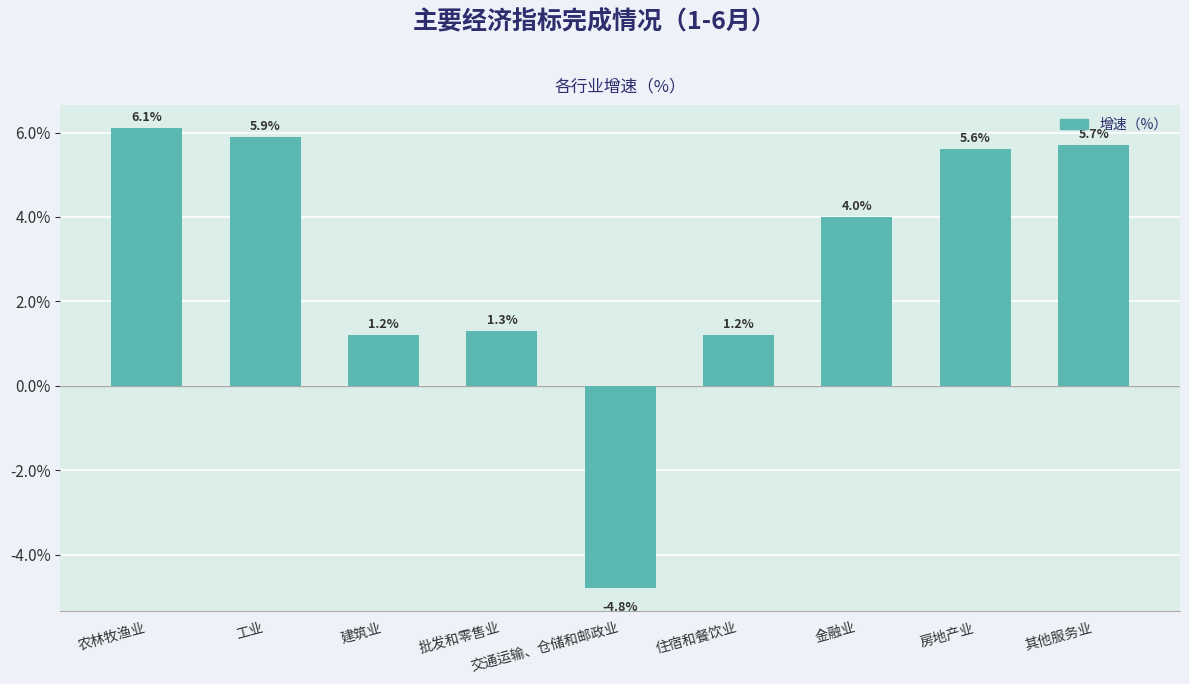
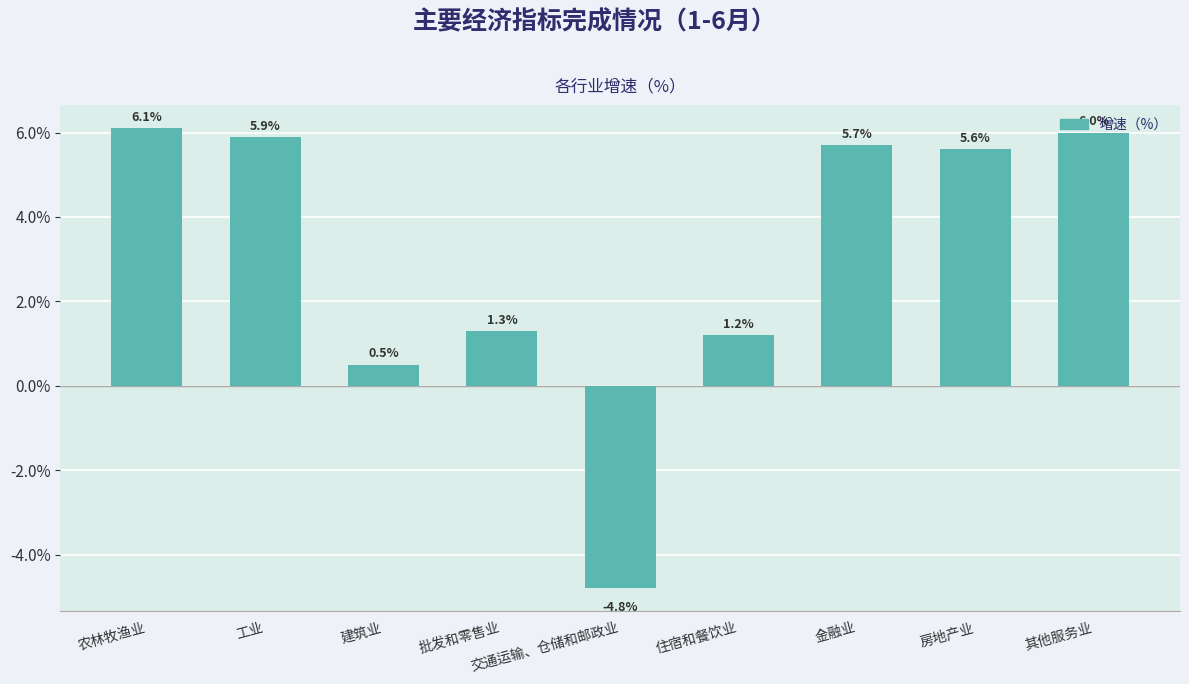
  {
    "农林牧渔业": "6.1%",
    "工业": "5.9%",
-   "建筑业": "1.2%",
+   "建筑业": "0.5%",
    "批发和零售业": "1.3%",
    "交通运输、仓储和邮政业": "-4.8%",
    "住宿和餐饮业": "1.2%",
-   "金融业": "4.0%",
+   "金融业": "5.7%",
    "房地产业": "5.6%",
-   "其他服务业": "5.7%"
+   "其他服务业": "6.0%"
  }
